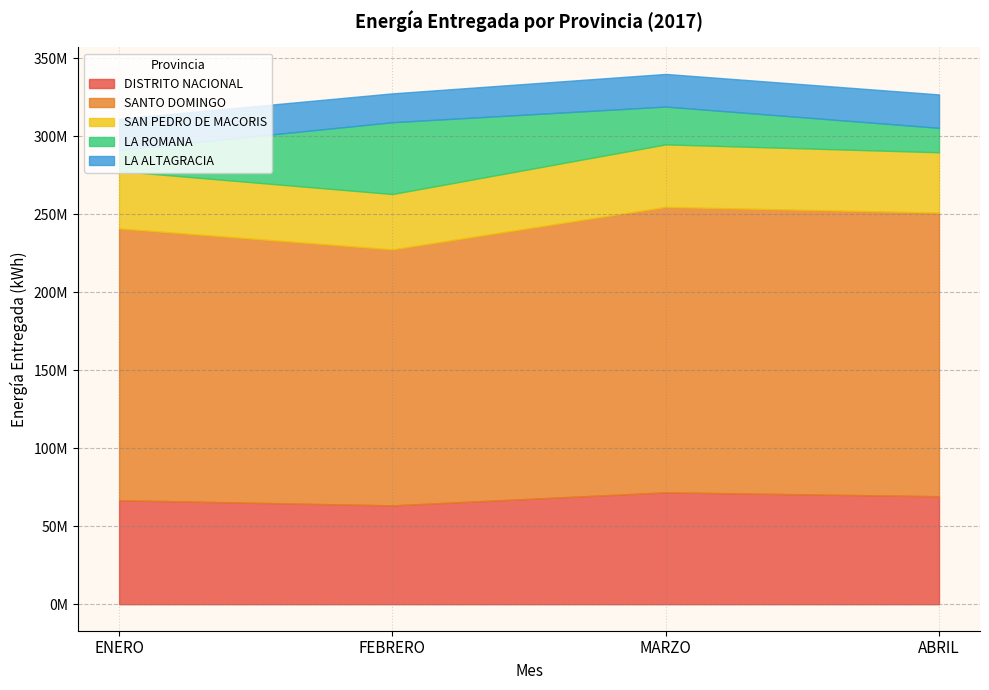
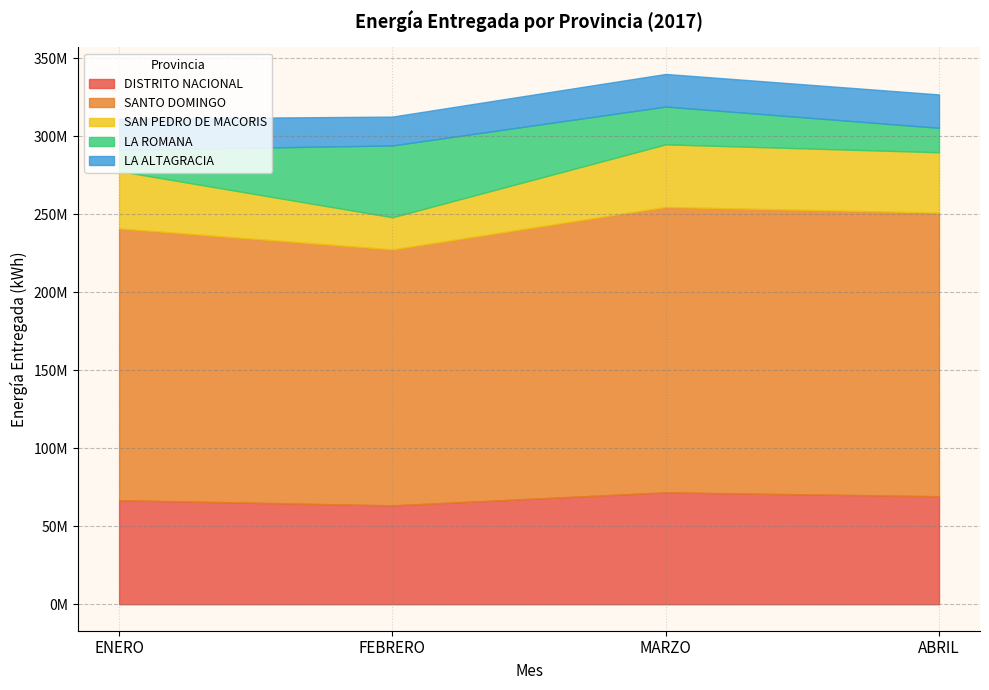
  {
    "SAN PEDRO DE MACORIS": {
-     "FEBRERO": 35000000,
+     "FEBRERO": 21000000,
      "MARZO": 40000000,
      "ABRIL": 39000000
    },
    "LA ROMANA": {
      "FEBRERO": 46000000,
      "MARZO": 24000000,
      "ABRIL": 16000000
    },
    "LA ALTAGRACIA": {
      "FEBRERO": 19000000,
      "MARZO": 21000000,
      "ABRIL": 21000000
    }
  }
